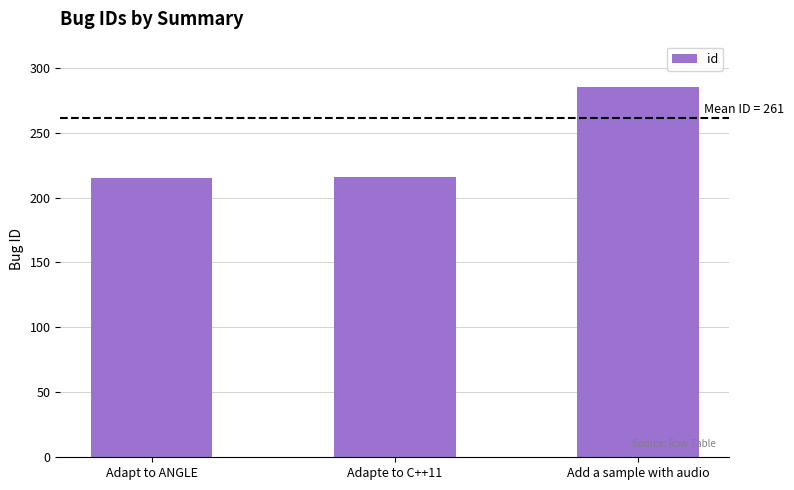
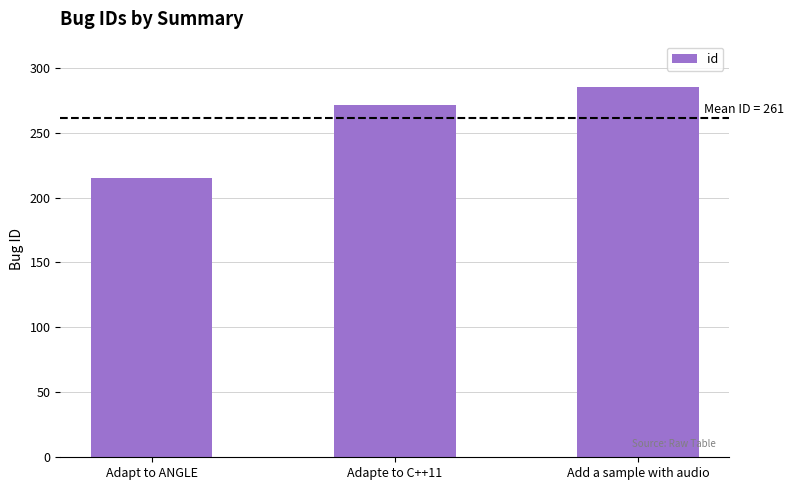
  {
    "Adapt to ANGLE": 215,
-   "Adapte to C++11": 216,
+   "Adapte to C++11": 271,
    "Add a sample with audio": 285
  }
